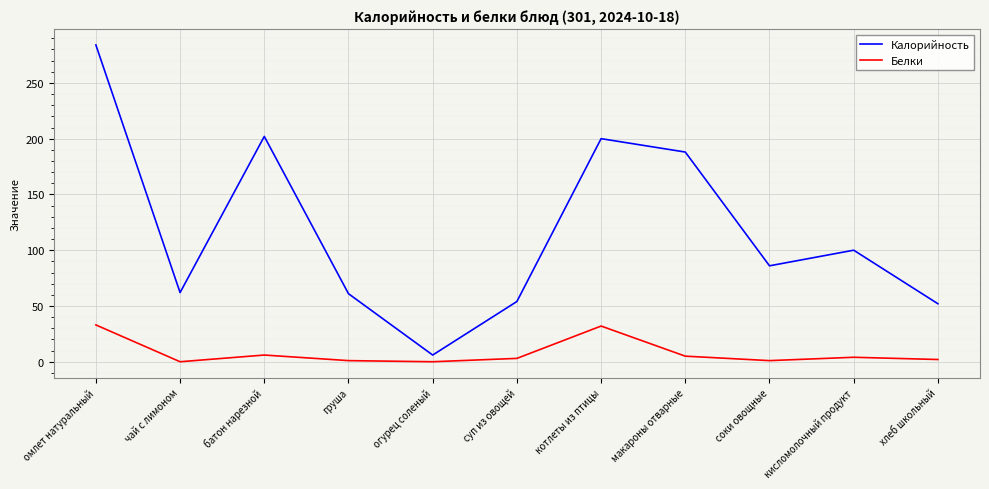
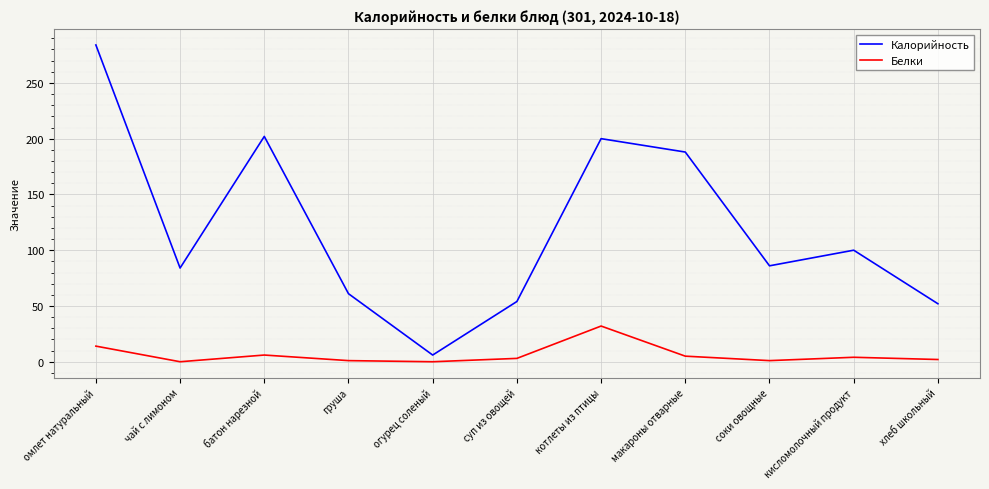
  {
    "Калорийность": {
      "омлет натуральный": 284,
-     "чай с лимоном": 62,
+     "чай с лимоном": 84,
      "батон нарезной": 202,
      "груша": 61,
      "огурец соленый": 6,
      "суп из овощей": 54,
      "котлеты из птицы": 200,
      "макароны отварные": 188,
      "соки овощные": 86,
      "кисломолочный продукт": 100,
      "хлеб школьный": 52
    },
    "Белки": {
-     "омлет натуральный": 33,
+     "омлет натуральный": 14,
      "чай с лимоном": 0,
      "батон нарезной": 6,
      "груша": 1,
      "огурец соленый": 0,
      "суп из овощей": 3,
      "котлеты из птицы": 32,
      "макароны отварные": 5,
      "соки овощные": 1,
      "кисломолочный продукт": 4,
      "хлеб школьный": 2
    }
  }
